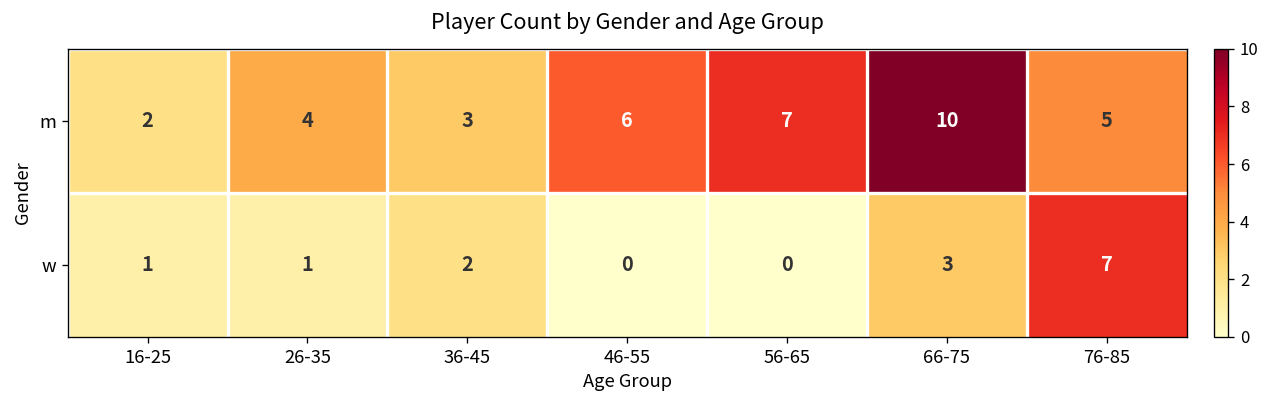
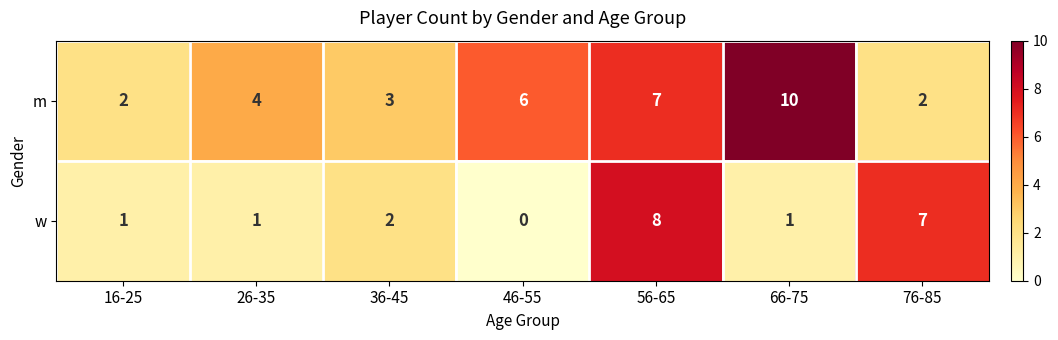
  {
    "m": {
      "16-25": 2,
      "26-35": 4,
      "36-45": 3,
      "46-55": 6,
      "56-65": 7,
      "66-75": 10,
-     "76-85": 5
+     "76-85": 2
    },
    "w": {
      "16-25": 1,
      "26-35": 1,
      "36-45": 2,
      "46-55": 0,
-     "56-65": 0,
-     "66-75": 3,
+     "56-65": 8,
+     "66-75": 1,
      "76-85": 7
    }
  }
